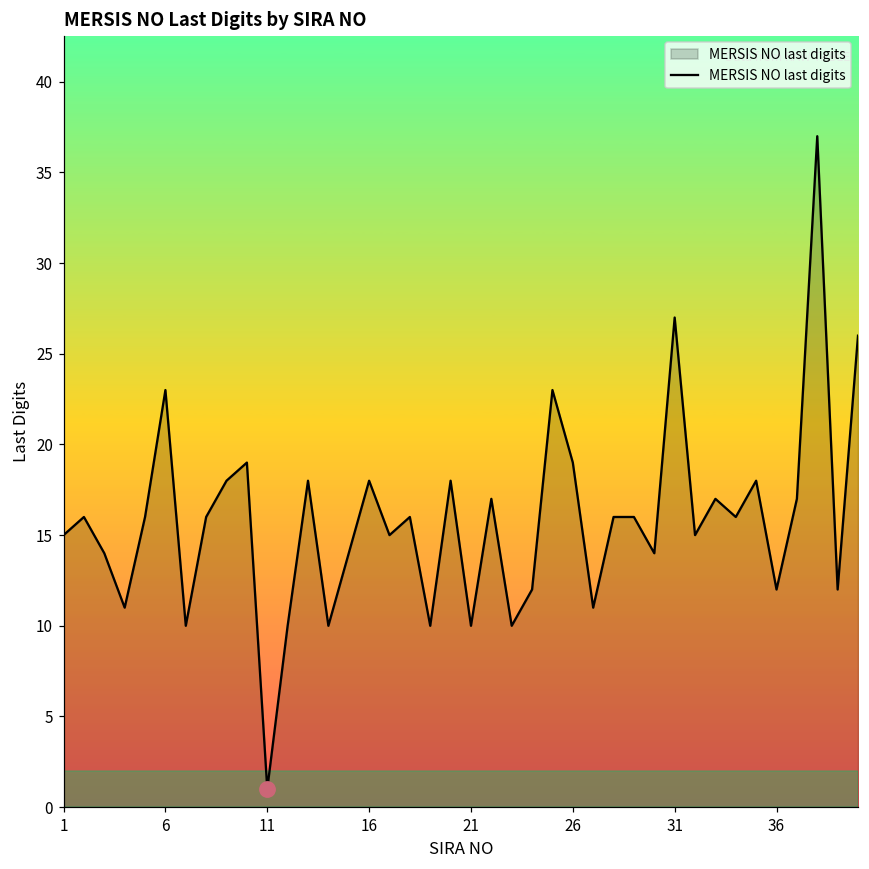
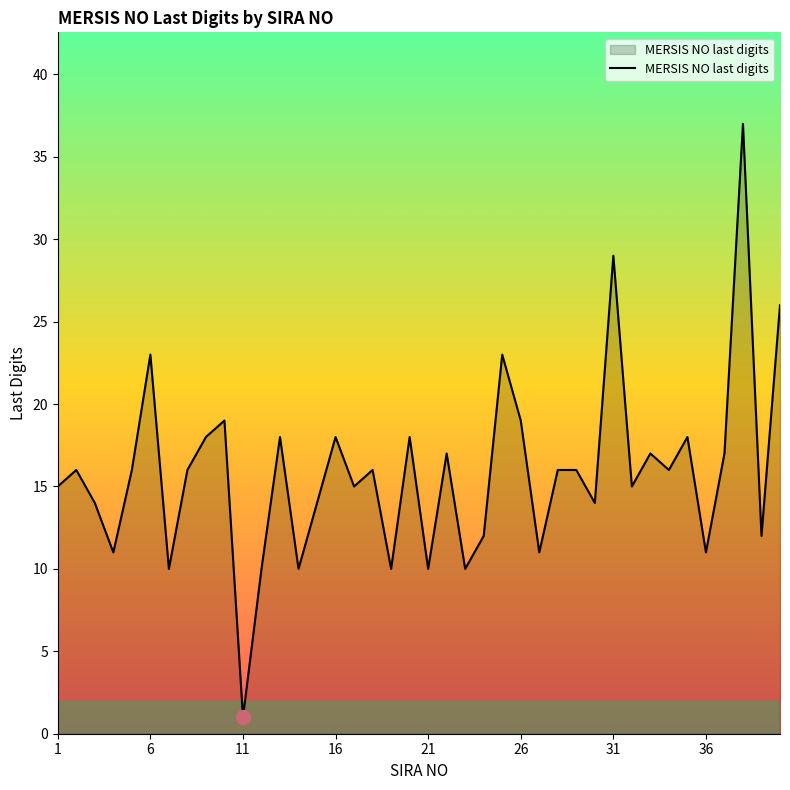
  {
    "MERSIS NO last digits": {
      "1": 15,
      "6": 23,
      "16": 18,
      "21": 10,
      "26": 19,
-     "31": 27,
-     "36": 12
+     "31": 29,
+     "36": 11
    }
  }
